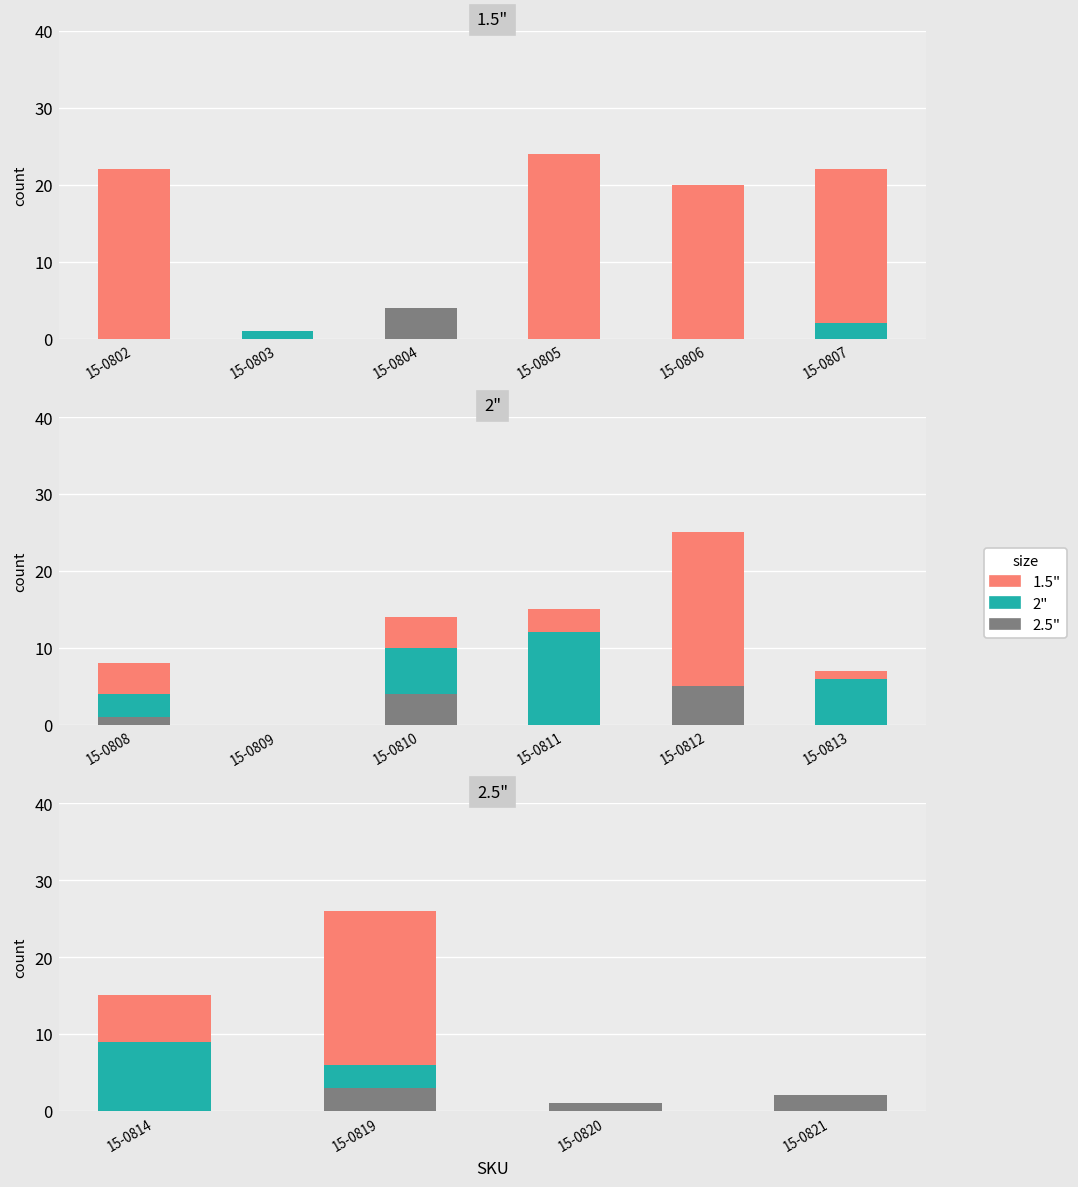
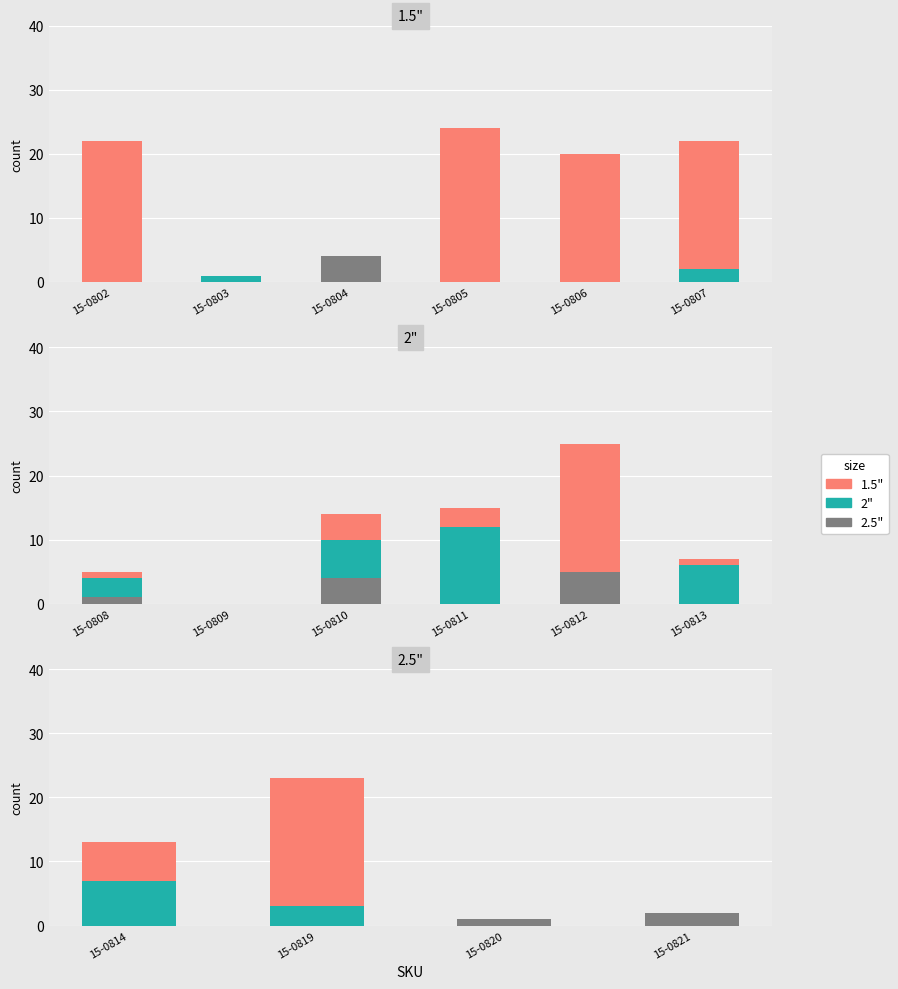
  {
    "1.5\"": {
      "2.5\"": {
        "15-0802": 0,
        "15-0803": 0,
        "15-0804": 4,
        "15-0805": 0,
        "15-0806": 0,
        "15-0807": 0
      }
    },
    "2\"": {
      "2.5\"": {
        "15-0808": 1,
        "15-0809": 0,
        "15-0810": 4,
        "15-0811": 0,
        "15-0812": 5,
        "15-0813": 0
      },
      "2\"": {
        "15-0808": 3,
        "15-0809": 0,
        "15-0810": 6,
        "15-0811": 12,
        "15-0812": 0,
        "15-0813": 6
      },
      "1.5\"": {
-       "15-0808": 4,
+       "15-0808": 1,
        "15-0809": 0,
        "15-0810": 4,
        "15-0811": 3,
        "15-0812": 20,
        "15-0813": 1
      }
    },
    "2.5\"": {
      "2.5\"": {
        "15-0814": 0,
-       "15-0819": 3,
+       "15-0819": 0,
        "15-0820": 1,
        "15-0821": 2
      },
      "2\"": {
-       "15-0814": 9
+       "15-0814": 7
      },
      "1.5\"": {
        "15-0814": 6,
        "15-0819": 20,
        "15-0820": 0,
        "15-0821": 0
      }
    }
  }
